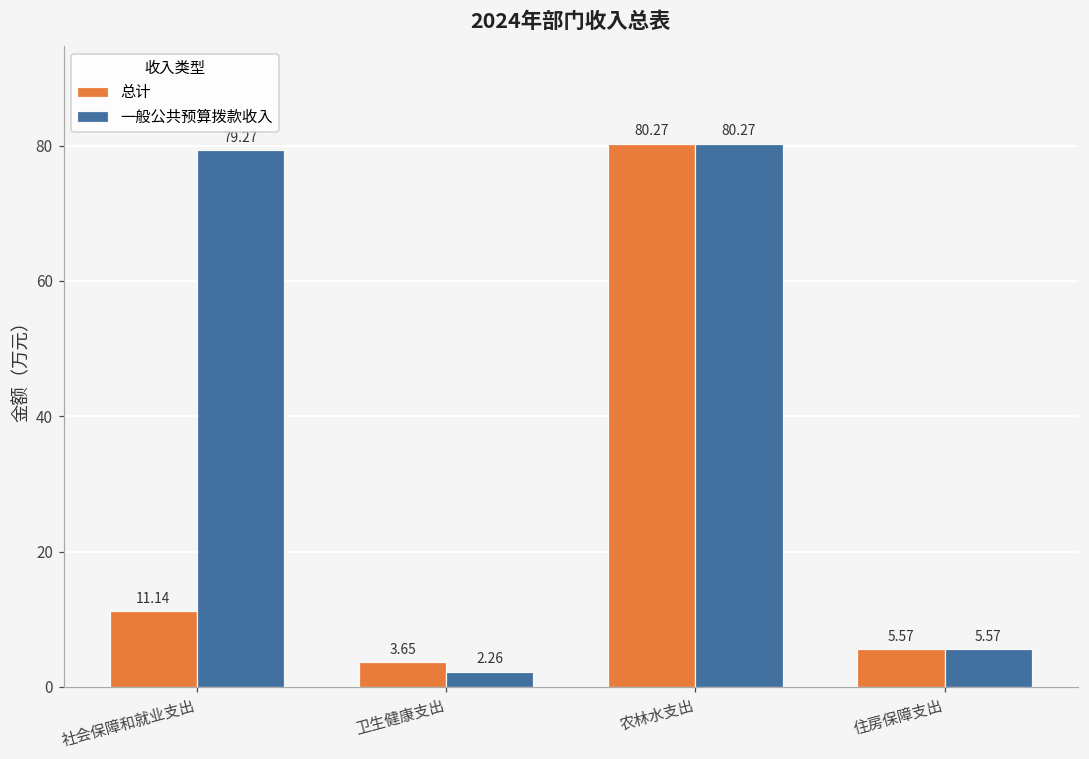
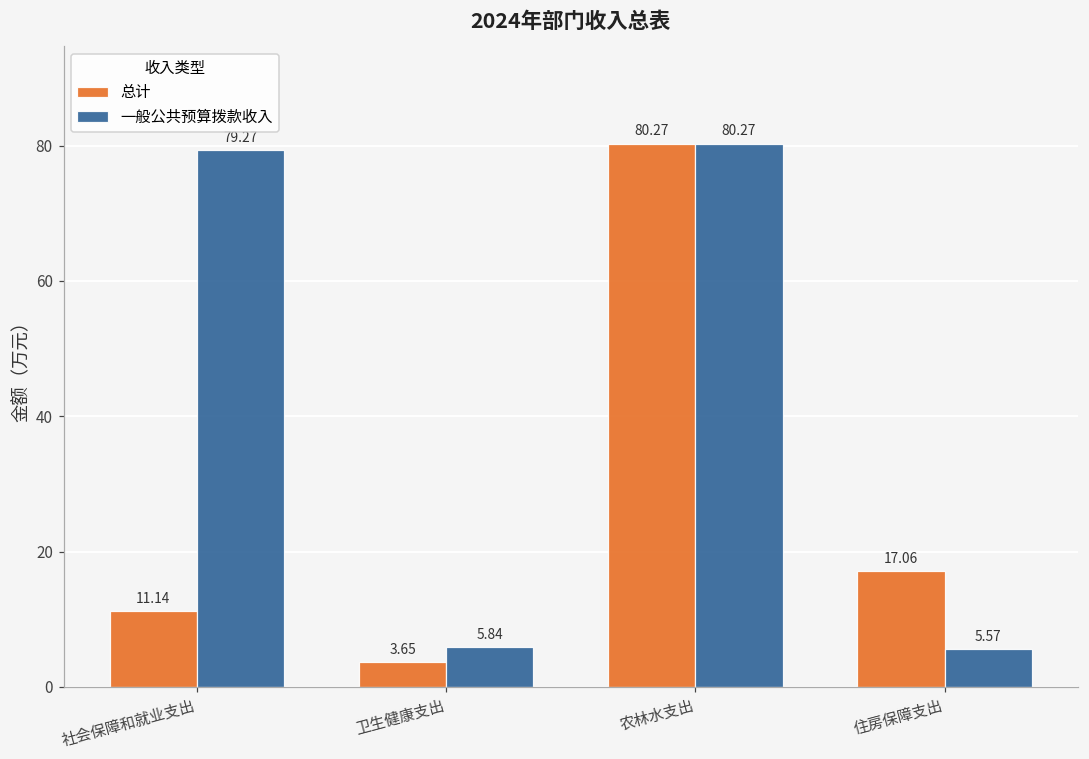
  {
    "总计": {
      "社会保障和就业支出": 11.14,
      "卫生健康支出": 3.65,
      "农林水支出": 80.27,
-     "住房保障支出": 5.57
+     "住房保障支出": 17.06
    },
    "一般公共预算拨款收入": {
      "社会保障和就业支出": 79.27,
-     "卫生健康支出": 2.26,
+     "卫生健康支出": 5.84,
      "农林水支出": 80.27,
      "住房保障支出": 5.57
    }
  }
